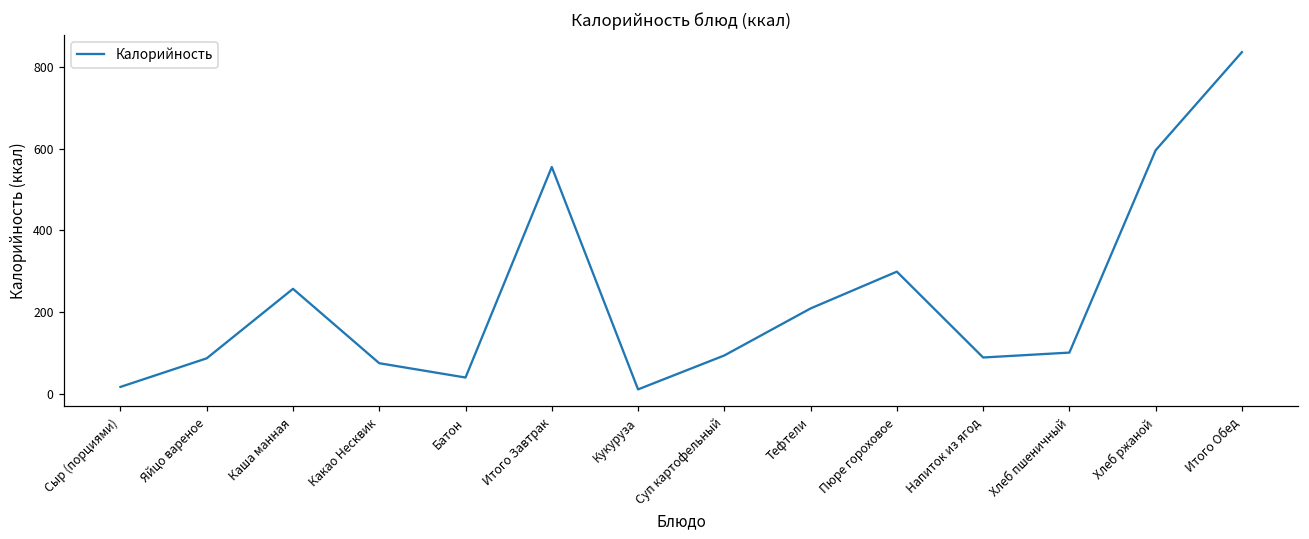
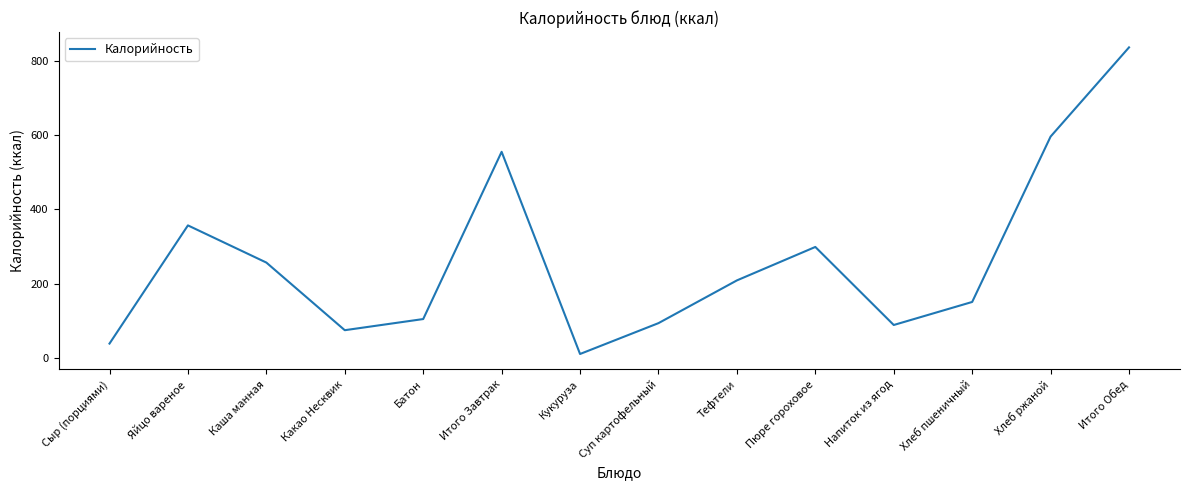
  {
-   "Сыр (порциями)": 20,
-   "Яйцо вареное": 90,
+   "Сыр (порциями)": 40,
+   "Яйцо вареное": 360,
    "Каша манная": 260,
    "Какао Несквик": 80,
-   "Батон": 40,
+   "Батон": 110,
    "Итого Завтрак": 560,
    "Кукуруза": 10,
    "Суп картофельный": 90,
    "Тефтели": 210,
    "Пюре гороховое": 300,
    "Напиток из ягод": 90,
-   "Хлеб пшеничный": 100,
+   "Хлеб пшеничный": 150,
    "Хлеб ржаной": 600,
    "Итого Обед": 840
  }
